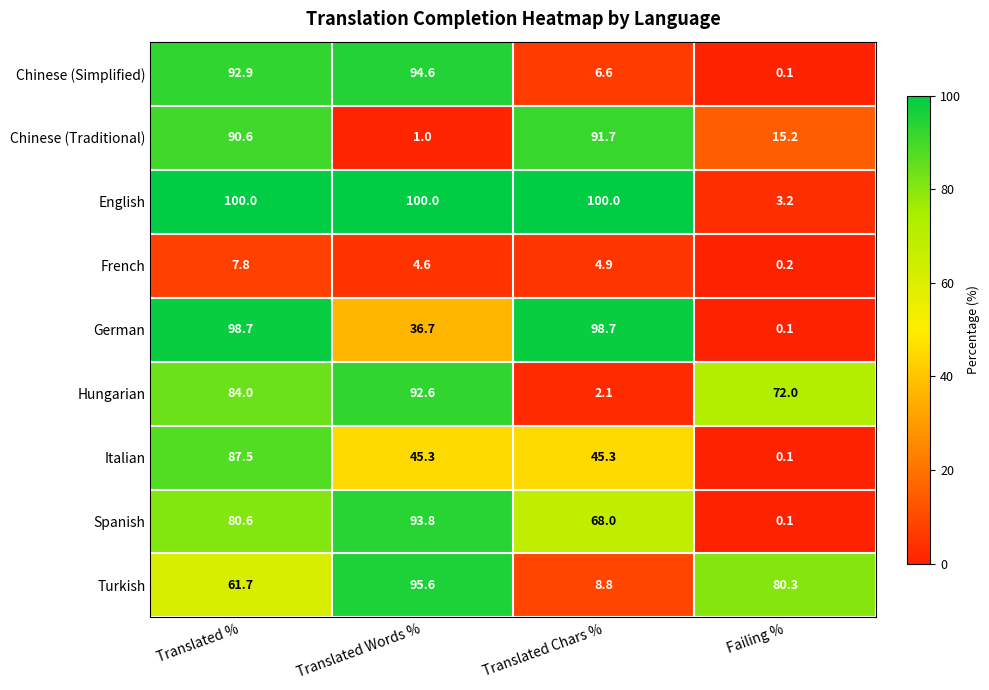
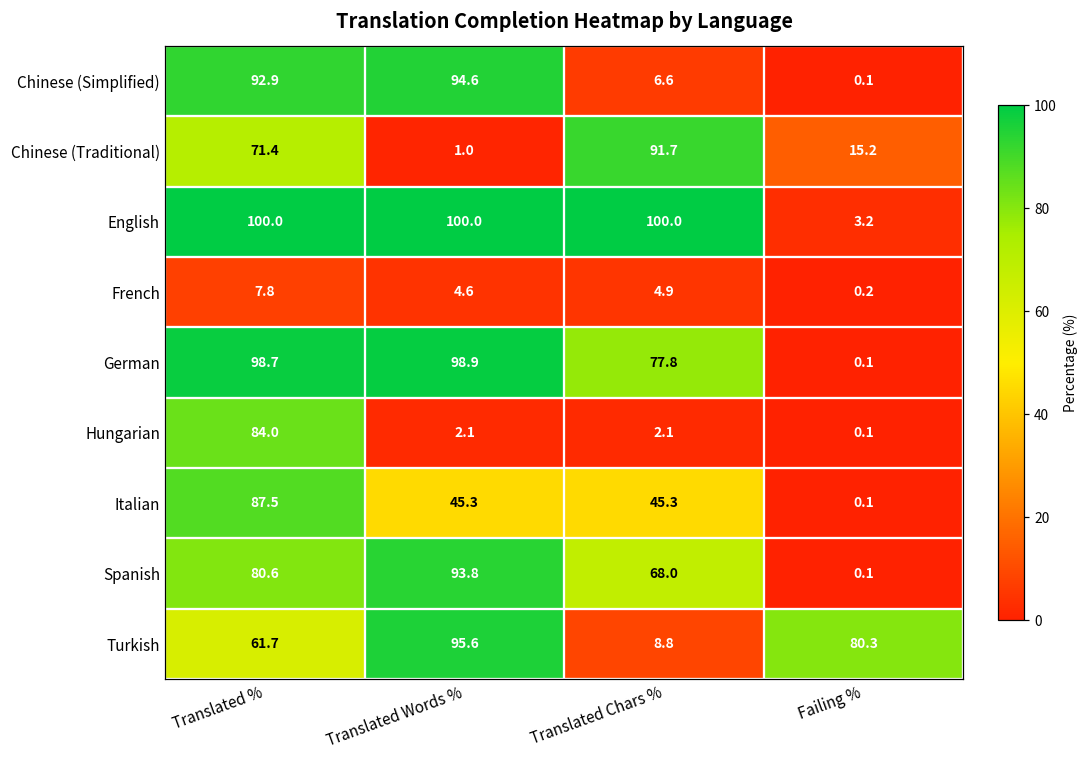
  {
    "Chinese (Simplified)": {
      "Translated %": 92.9,
      "Translated Words %": 94.6,
      "Translated Chars %": 6.6,
      "Failing %": 0.1
    },
    "Chinese (Traditional)": {
-     "Translated %": 90.6,
+     "Translated %": 71.4,
      "Translated Words %": 1.0,
      "Translated Chars %": 91.7,
      "Failing %": 15.2
    },
    "English": {
      "Translated %": 100.0,
      "Translated Words %": 100.0,
      "Translated Chars %": 100.0,
      "Failing %": 3.2
    },
    "French": {
      "Translated %": 7.8,
      "Translated Words %": 4.6,
      "Translated Chars %": 4.9,
      "Failing %": 0.2
    },
    "German": {
      "Translated %": 98.7,
-     "Translated Words %": 36.7,
-     "Translated Chars %": 98.7,
+     "Translated Words %": 98.9,
+     "Translated Chars %": 77.8,
      "Failing %": 0.1
    },
    "Hungarian": {
      "Translated %": 84.0,
-     "Translated Words %": 92.6,
+     "Translated Words %": 2.1,
      "Translated Chars %": 2.1,
-     "Failing %": 72.0
+     "Failing %": 0.1
    },
    "Italian": {
      "Translated %": 87.5,
      "Translated Words %": 45.3,
      "Translated Chars %": 45.3,
      "Failing %": 0.1
    },
    "Spanish": {
      "Translated %": 80.6,
      "Translated Words %": 93.8,
      "Translated Chars %": 68.0,
      "Failing %": 0.1
    },
    "Turkish": {
      "Translated %": 61.7,
      "Translated Words %": 95.6,
      "Translated Chars %": 8.8,
      "Failing %": 80.3
    }
  }
